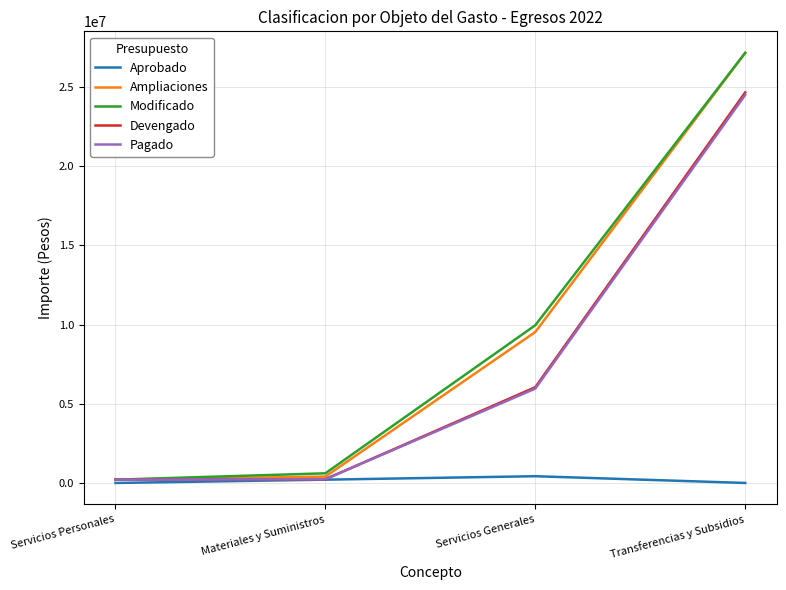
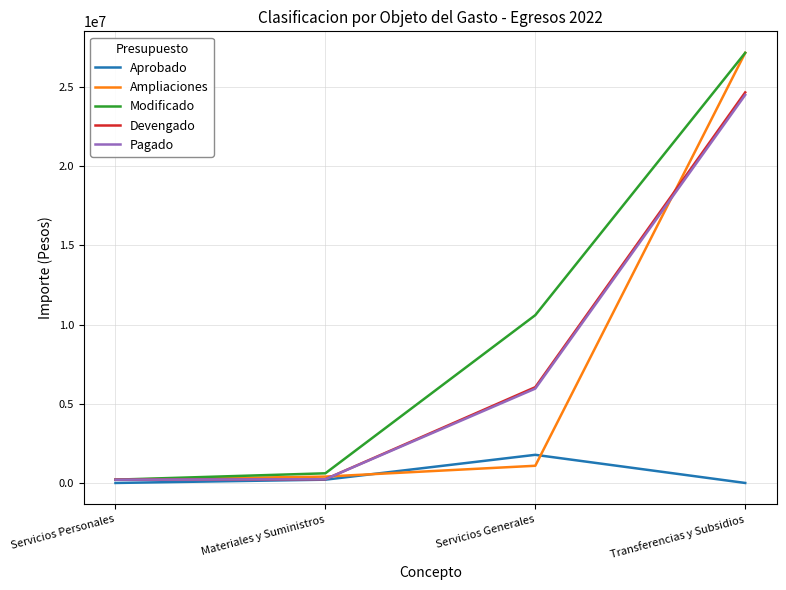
  {
    "Aprobado": {
      "Servicios Personales": 0,
-     "Servicios Generales": 400000,
+     "Servicios Generales": 1800000,
      "Transferencias y Subsidios": 0
    },
    "Ampliaciones": {
      "Materiales y Suministros": 400000,
-     "Servicios Generales": 9500000
+     "Servicios Generales": 1100000
    },
    "Modificado": {
      "Materiales y Suministros": 600000,
-     "Servicios Generales": 10000000
+     "Servicios Generales": 10600000
    }
  }
